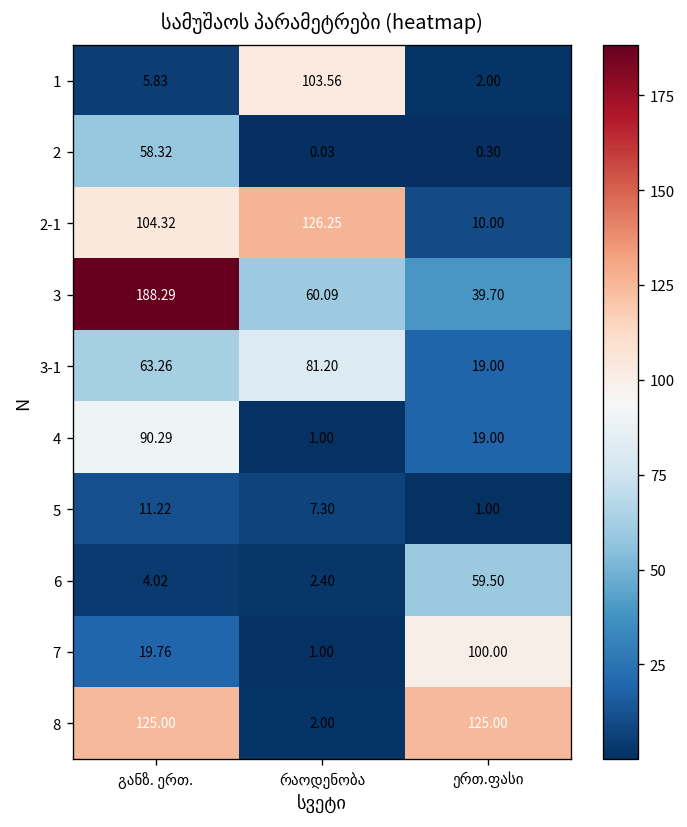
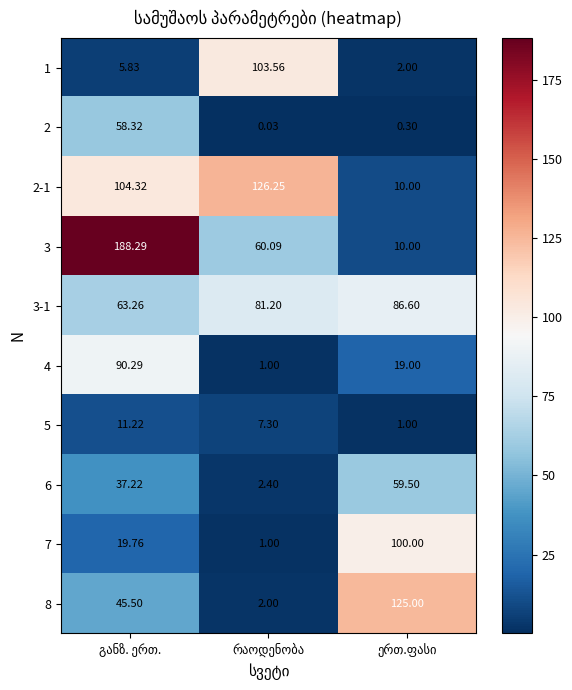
  {
    "1": {
      "განზ. ერთ.": 5.83,
      "რაოდენობა": 103.56,
      "ერთ.ფასი": 2.00
    },
    "2": {
      "განზ. ერთ.": 58.32,
      "რაოდენობა": 0.03,
      "ერთ.ფასი": 0.30
    },
    "2-1": {
      "განზ. ერთ.": 104.32,
      "რაოდენობა": 126.25,
      "ერთ.ფასი": 10.00
    },
    "3": {
      "განზ. ერთ.": 188.29,
      "რაოდენობა": 60.09,
-     "ერთ.ფასი": 39.70
+     "ერთ.ფასი": 10.00
    },
    "3-1": {
      "განზ. ერთ.": 63.26,
      "რაოდენობა": 81.20,
-     "ერთ.ფასი": 19.00
+     "ერთ.ფასი": 86.60
    },
    "4": {
      "განზ. ერთ.": 90.29,
      "რაოდენობა": 1.00,
      "ერთ.ფასი": 19.00
    },
    "5": {
      "განზ. ერთ.": 11.22,
      "რაოდენობა": 7.30,
      "ერთ.ფასი": 1.00
    },
    "6": {
-     "განზ. ერთ.": 4.02,
+     "განზ. ერთ.": 37.22,
      "რაოდენობა": 2.40,
      "ერთ.ფასი": 59.50
    },
    "7": {
      "განზ. ერთ.": 19.76,
      "რაოდენობა": 1.00,
      "ერთ.ფასი": 100.00
    },
    "8": {
-     "განზ. ერთ.": 125.00,
+     "განზ. ერთ.": 45.50,
      "რაოდენობა": 2.00,
      "ერთ.ფასი": 125.00
    }
  }
